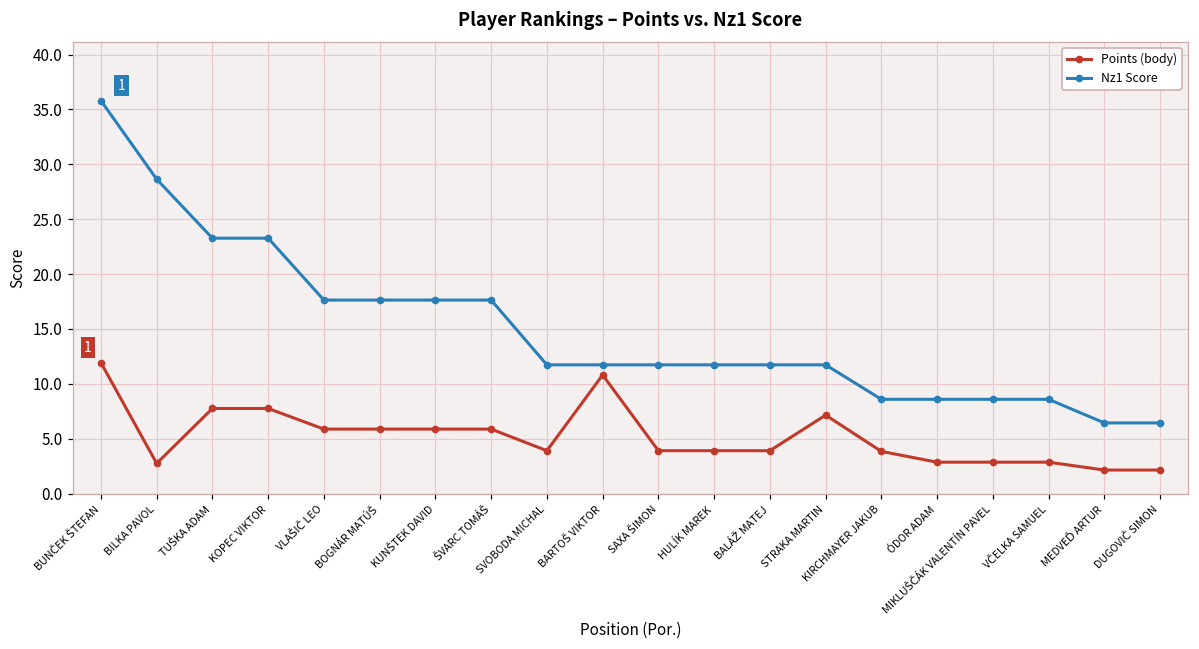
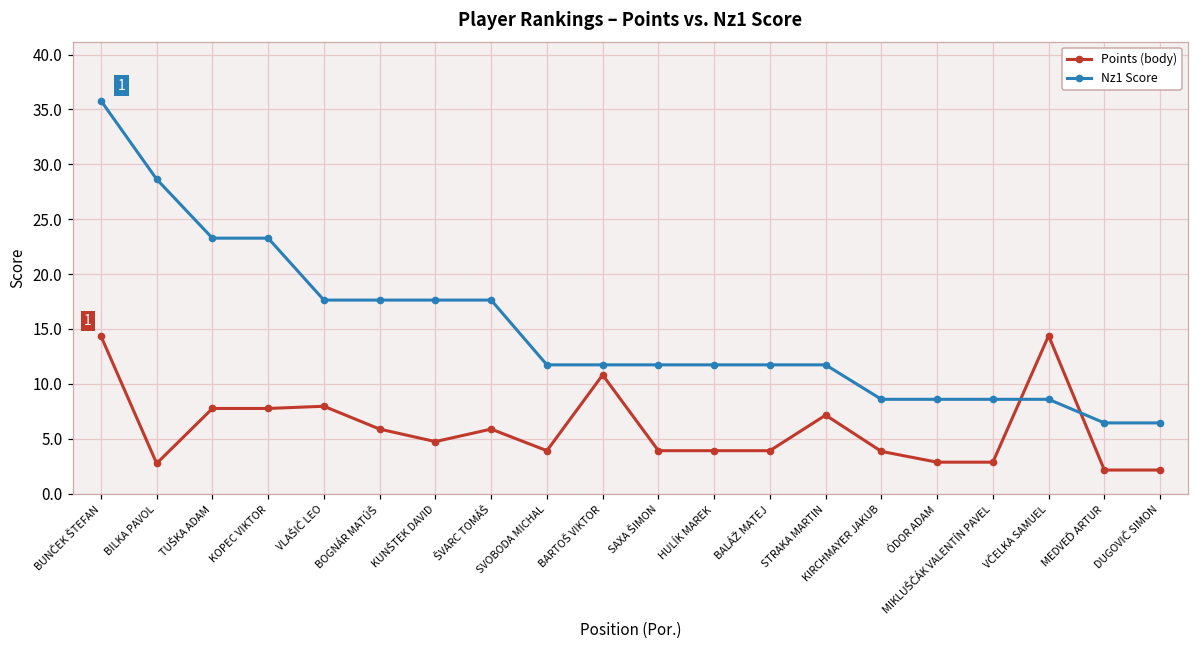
  {
    "Points (body)": {
-     "BUNČEK ŠTEFAN": 12,
+     "BUNČEK ŠTEFAN": 14,
      "BILKA PAVOL": 3,
      "TUŠKA ADAM": 8,
      "KOPEC VIKTOR": 8,
-     "VLAŠIČ LEO": 6,
+     "VLAŠIČ LEO": 8,
      "BOGNÁR MATÚŠ": 6,
-     "KUNŠTEK DAVID": 6,
+     "KUNŠTEK DAVID": 5,
      "ŠVARC TOMÁŠ": 6,
      "SVOBODA MICHAL": 4,
      "BARTOŠ VIKTOR": 11,
      "SAXA ŠIMON": 4,
      "HULÍK MAREK": 4,
      "BALÁŽ MATEJ": 4,
      "STRAKA MARTIN": 7,
      "KIRCHMAYER JAKUB": 4,
      "ÓDOR ADAM": 3,
      "MIKLUŠČÁK VALENTÍN PAVEL": 3,
-     "VČELKA SAMUEL": 3,
+     "VČELKA SAMUEL": 14,
      "MEDVEĎ ARTUR": 2,
      "DUGOVIČ SIMON": 2
    },
    "Nz1 Score": {
      "BILKA PAVOL": 29,
      "TUŠKA ADAM": 23,
      "KOPEC VIKTOR": 23,
      "VLAŠIČ LEO": 18,
      "BOGNÁR MATÚŠ": 18,
      "KUNŠTEK DAVID": 18,
      "ŠVARC TOMÁŠ": 18,
      "SVOBODA MICHAL": 12,
      "BARTOŠ VIKTOR": 12,
      "SAXA ŠIMON": 12,
      "HULÍK MAREK": 12,
      "BALÁŽ MATEJ": 12,
      "STRAKA MARTIN": 12,
      "KIRCHMAYER JAKUB": 9,
      "ÓDOR ADAM": 9,
      "MIKLUŠČÁK VALENTÍN PAVEL": 9,
      "VČELKA SAMUEL": 9,
      "MEDVEĎ ARTUR": 6,
      "DUGOVIČ SIMON": 6
    }
  }
